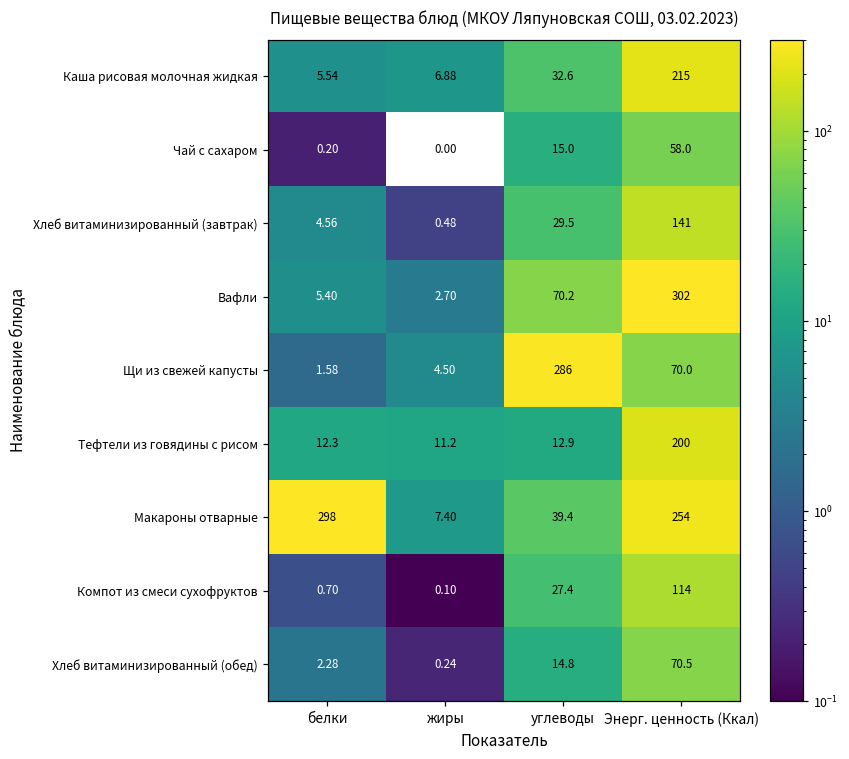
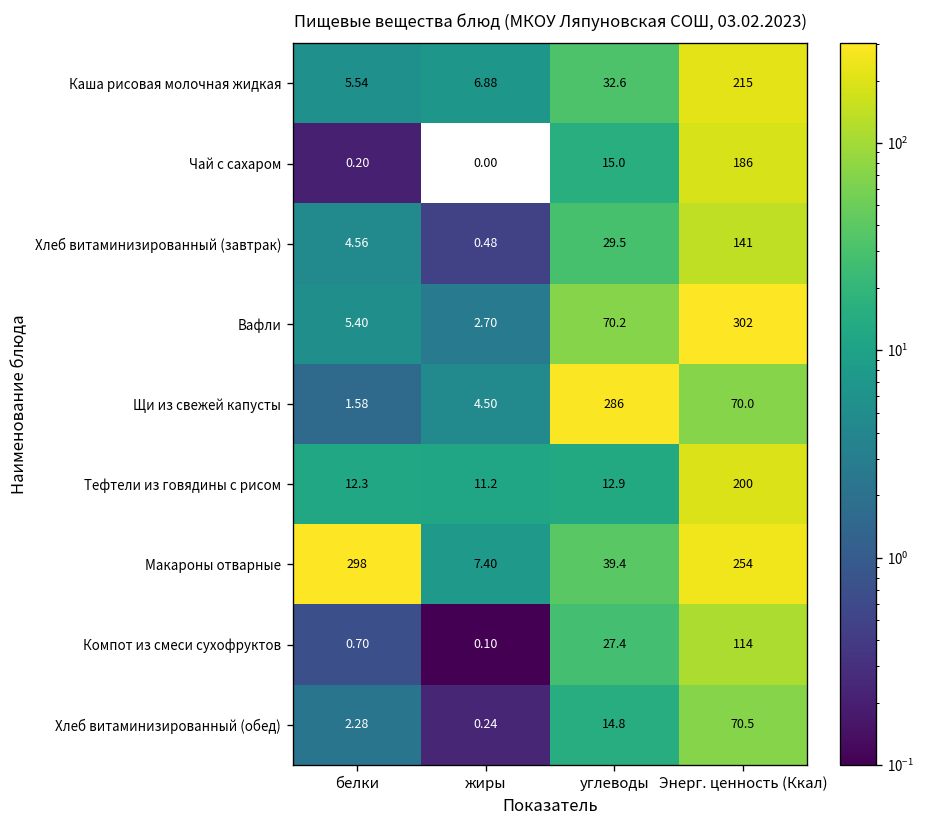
  {
    "Каша рисовая молочная жидкая": {
      "белки": 5.54,
      "жиры": 6.88,
      "углеводы": 32.6,
      "Энерг. ценность (Ккал)": 215
    },
    "Чай с сахаром": {
      "белки": 0.20,
      "жиры": 0.00,
      "углеводы": 15.0,
-     "Энерг. ценность (Ккал)": 58.0
+     "Энерг. ценность (Ккал)": 186
    },
    "Хлеб витаминизированный (завтрак)": {
      "белки": 4.56,
      "жиры": 0.48,
      "углеводы": 29.5,
      "Энерг. ценность (Ккал)": 141
    },
    "Вафли": {
      "белки": 5.40,
      "жиры": 2.70,
      "углеводы": 70.2,
      "Энерг. ценность (Ккал)": 302
    },
    "Щи из свежей капусты": {
      "белки": 1.58,
      "жиры": 4.50,
      "углеводы": 286,
      "Энерг. ценность (Ккал)": 70.0
    },
    "Тефтели из говядины с рисом": {
      "белки": 12.3,
      "жиры": 11.2,
      "углеводы": 12.9,
      "Энерг. ценность (Ккал)": 200
    },
    "Макароны отварные": {
      "белки": 298,
      "жиры": 7.40,
      "углеводы": 39.4,
      "Энерг. ценность (Ккал)": 254
    },
    "Компот из смеси сухофруктов": {
      "белки": 0.70,
      "жиры": 0.10,
      "углеводы": 27.4,
      "Энерг. ценность (Ккал)": 114
    },
    "Хлеб витаминизированный (обед)": {
      "белки": 2.28,
      "жиры": 0.24,
      "углеводы": 14.8,
      "Энерг. ценность (Ккал)": 70.5
    }
  }
